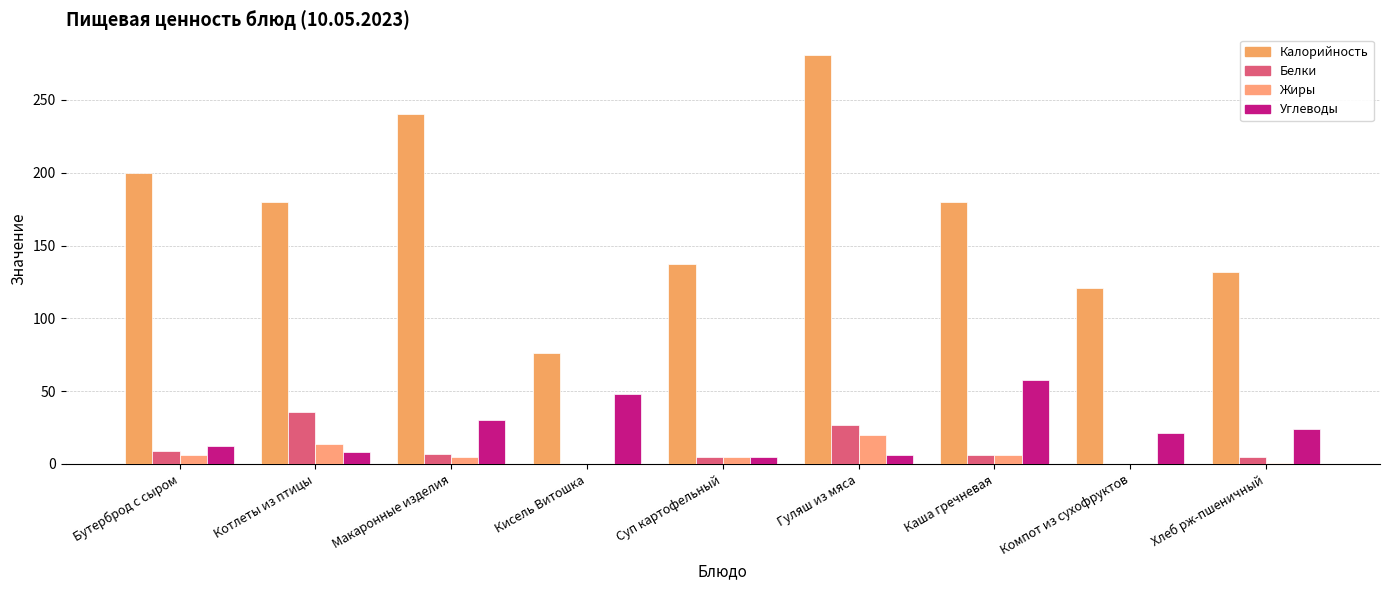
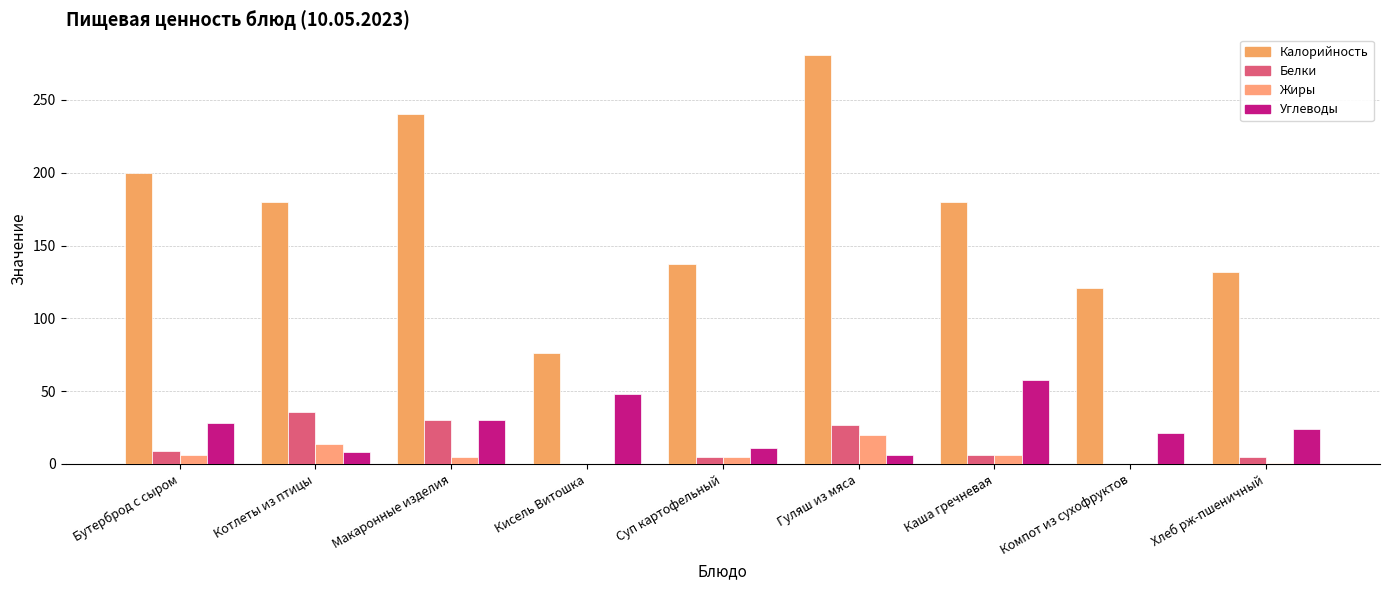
  {
    "Белки": {
      "Бутерброд с сыром": 9,
      "Котлеты из птицы": 36,
-     "Макаронные изделия": 7,
+     "Макаронные изделия": 30,
      "Кисель Витошка": 0,
      "Суп картофельный": 5,
      "Гуляш из мяса": 27,
      "Каша гречневая": 6,
      "Компот из сухофруктов": 0,
      "Хлеб рж-пшеничный": 5
    },
    "Углеводы": {
-     "Бутерброд с сыром": 12,
+     "Бутерброд с сыром": 28,
      "Котлеты из птицы": 8,
      "Макаронные изделия": 30,
      "Кисель Витошка": 48,
-     "Суп картофельный": 5,
+     "Суп картофельный": 11,
      "Гуляш из мяса": 6,
      "Каша гречневая": 58,
      "Компот из сухофруктов": 21,
      "Хлеб рж-пшеничный": 24
    }
  }
